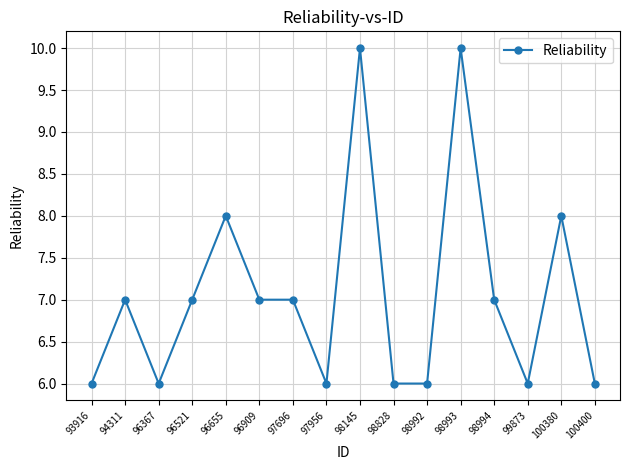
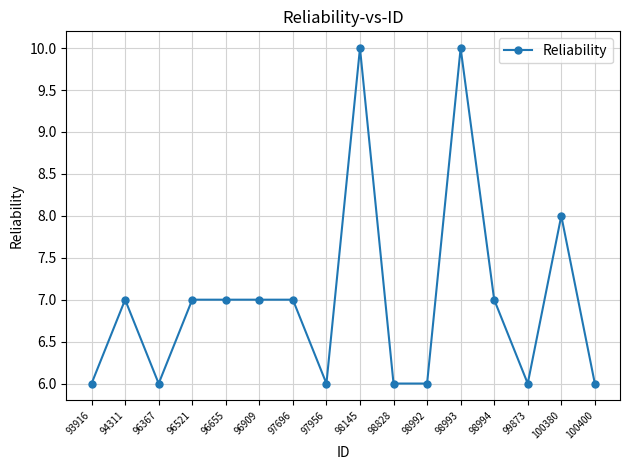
  {
    "93916": 6,
    "94311": 7,
    "96367": 6,
    "96521": 7,
-   "96655": 8,
+   "96655": 7,
    "96909": 7,
    "97696": 7,
    "97956": 6,
    "98145": 10,
    "98828": 6,
    "98992": 6,
    "98993": 10,
    "98994": 7,
    "99873": 6,
    "100380": 8,
    "100400": 6
  }
